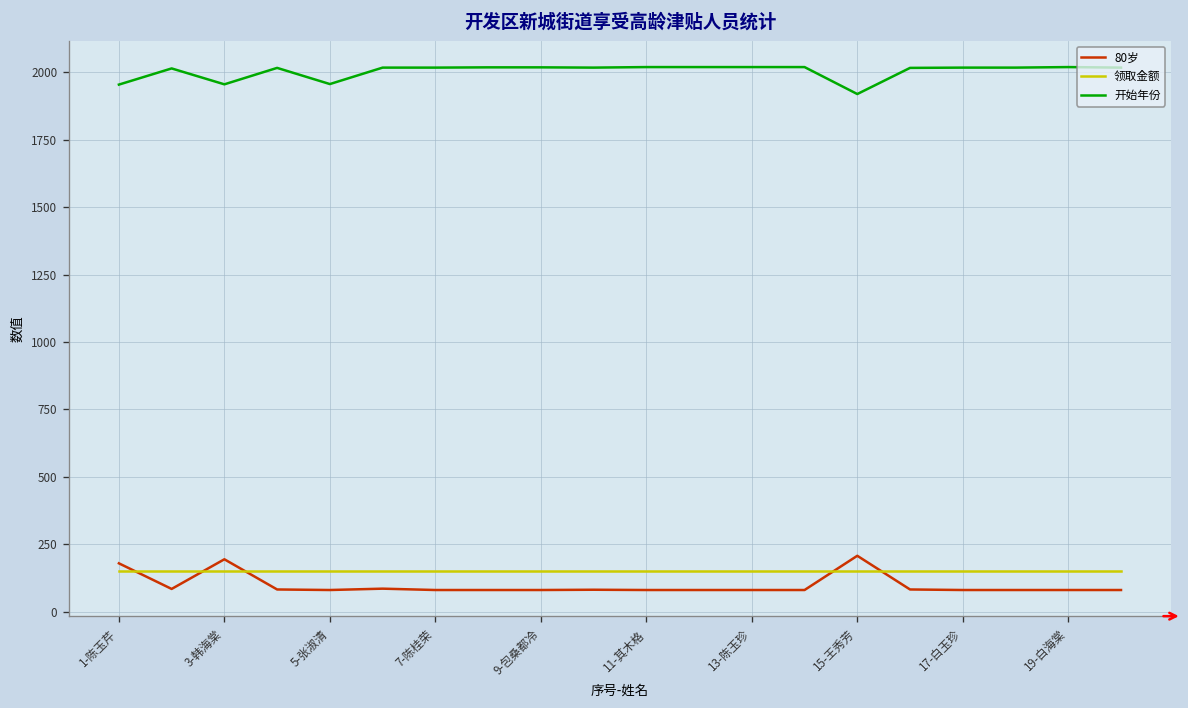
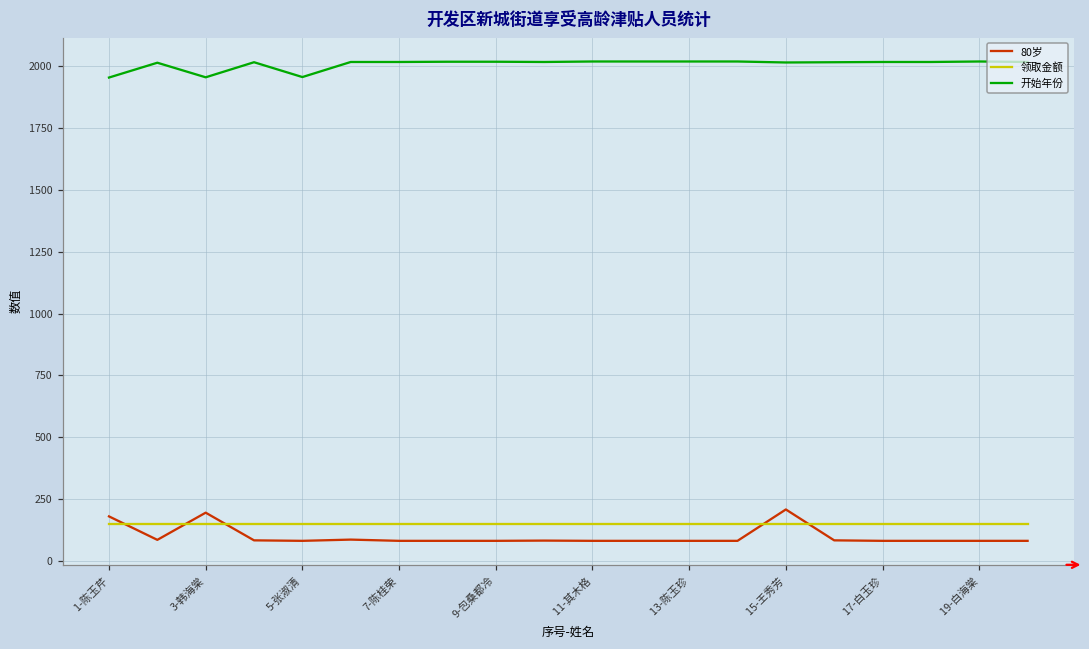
  {
    "80岁": {
      "1-陈玉芹": 180,
      "3-韩海棠": 190,
      "5-张淑清": 80,
      "7-陈桂荣": 80,
      "9-包桑都冷": 80,
      "11-其木格": 80,
      "13-陈玉珍": 80,
      "15-王秀芳": 210,
      "17-白玉珍": 80,
      "19-白海棠": 80
    },
    "领取金额": {
      "1-陈玉芹": 150,
      "3-韩海棠": 150,
      "5-张淑清": 150,
      "7-陈桂荣": 150,
      "9-包桑都冷": 150,
      "11-其木格": 150,
      "13-陈玉珍": 150,
      "15-王秀芳": 150,
      "17-白玉珍": 150,
      "19-白海棠": 150
    },
    "开始年份": {
      "1-陈玉芹": 1960,
      "3-韩海棠": 1960,
      "5-张淑清": 1960,
      "7-陈桂荣": 2020,
      "9-包桑都冷": 2020,
      "11-其木格": 2020,
      "13-陈玉珍": 2020,
-     "15-王秀芳": 1920,
+     "15-王秀芳": 2020,
      "17-白玉珍": 2020,
      "19-白海棠": 2020
    }
  }
